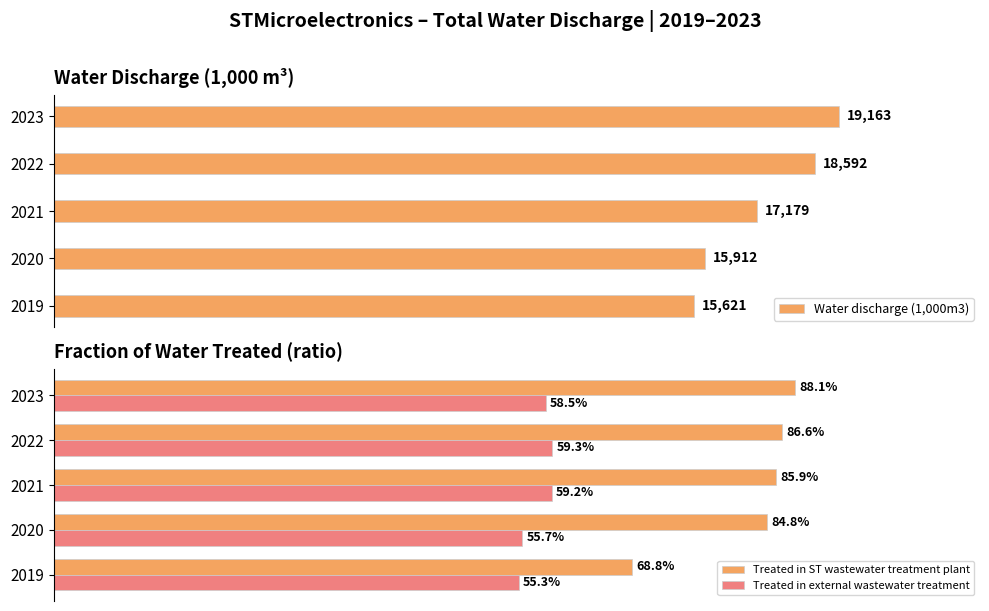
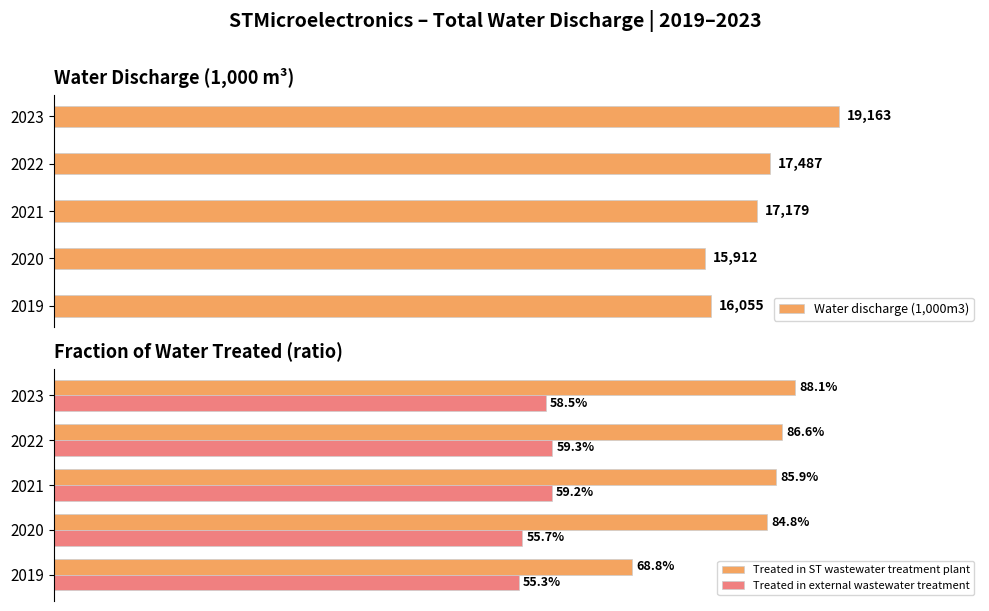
  {
    "Water Discharge (1,000 m³)": {
      "2023": "19,163",
-     "2022": "18,592",
+     "2022": "17,487",
      "2021": "17,179",
      "2020": "15,912",
-     "2019": "15,621"
+     "2019": "16,055"
    }
  }
